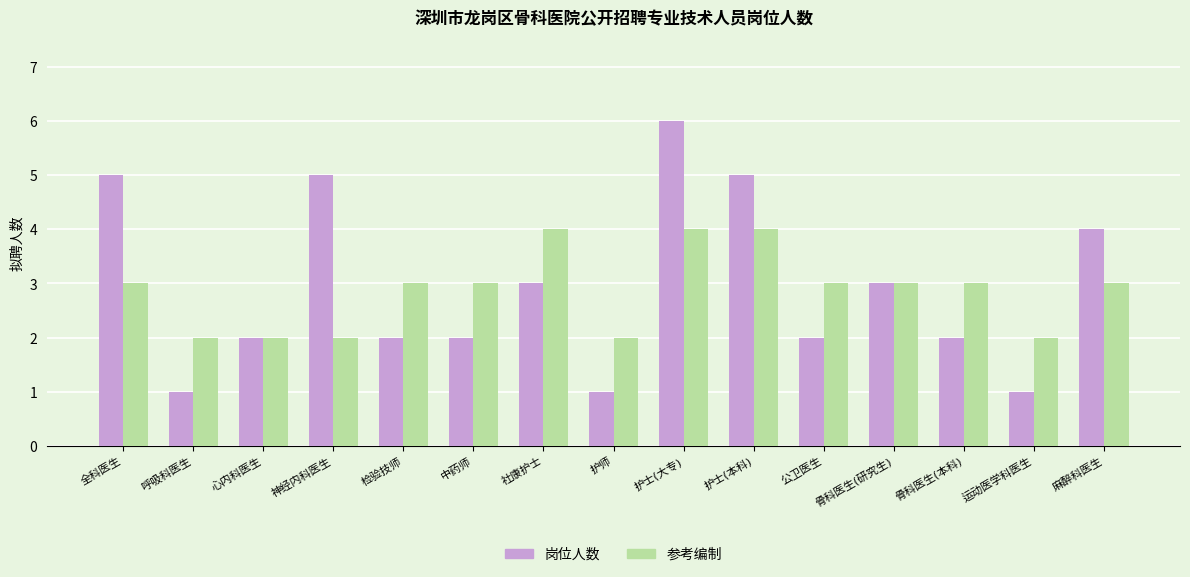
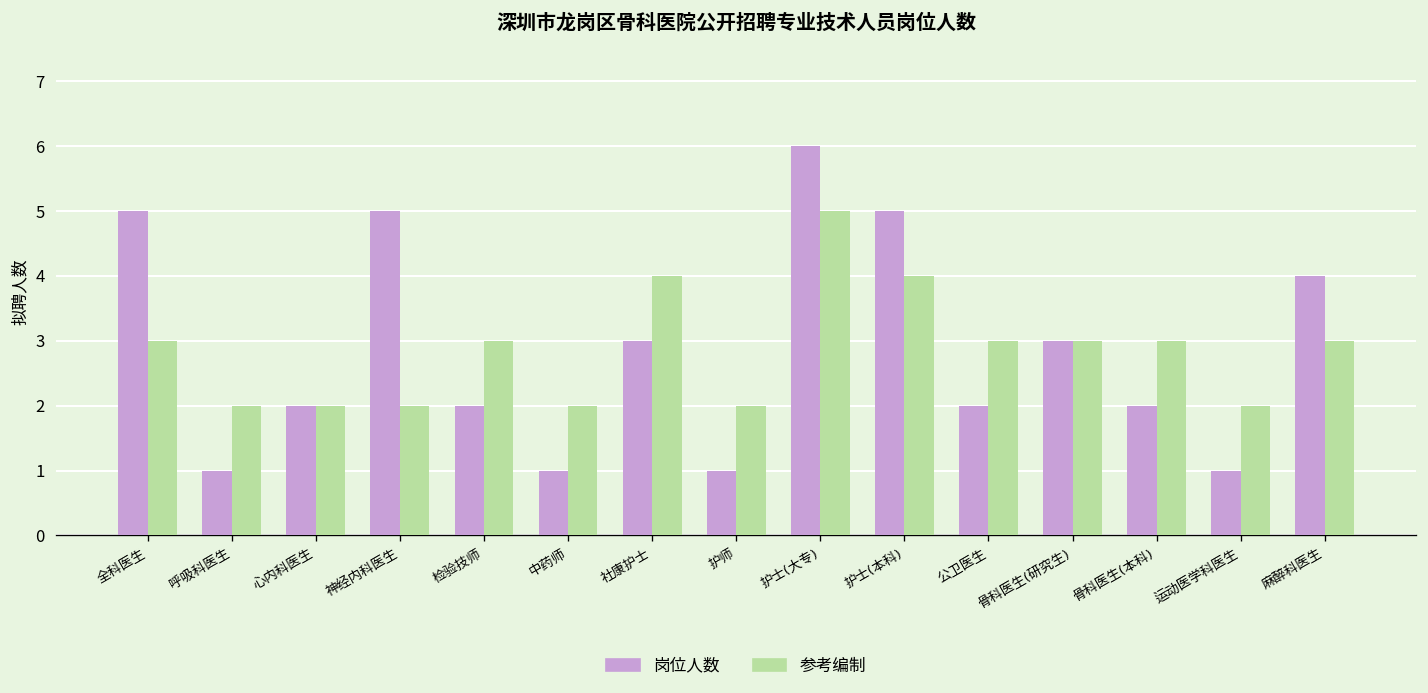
  {
    "岗位人数": {
      "全科医生": 5,
      "呼吸科医生": 1,
      "心内科医生": 2,
      "神经内科医生": 5,
      "检验技师": 2,
-     "中药师": 2,
+     "中药师": 1,
      "社康护士": 3,
      "护师": 1,
      "护士(大专)": 6,
      "护士(本科)": 5,
      "公卫医生": 2,
      "骨科医生(研究生)": 3,
      "骨科医生(本科)": 2,
      "运动医学科医生": 1,
      "麻醉科医生": 4
    },
    "参考编制": {
      "全科医生": 3,
      "呼吸科医生": 2,
      "心内科医生": 2,
      "神经内科医生": 2,
      "检验技师": 3,
-     "中药师": 3,
+     "中药师": 2,
      "社康护士": 4,
      "护师": 2,
-     "护士(大专)": 4,
+     "护士(大专)": 5,
      "护士(本科)": 4,
      "公卫医生": 3,
      "骨科医生(研究生)": 3,
      "骨科医生(本科)": 3,
      "运动医学科医生": 2,
      "麻醉科医生": 3
    }
  }
